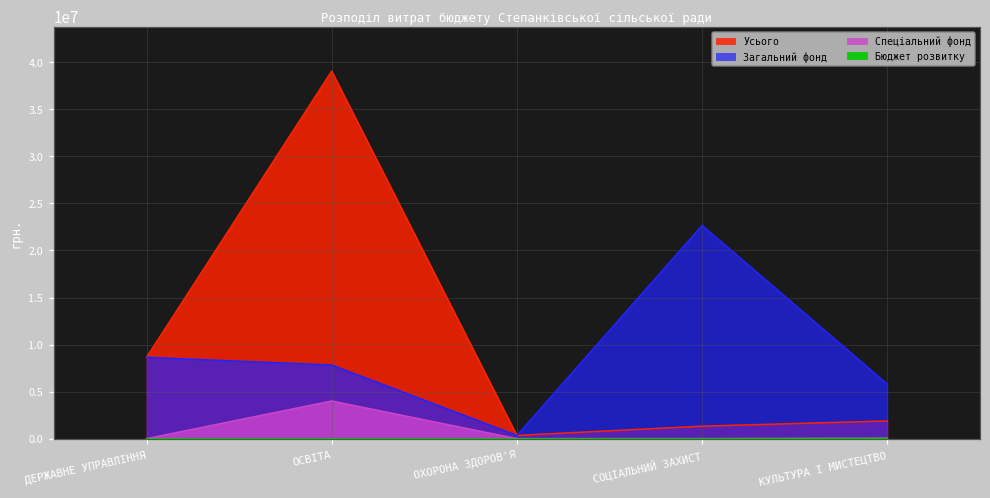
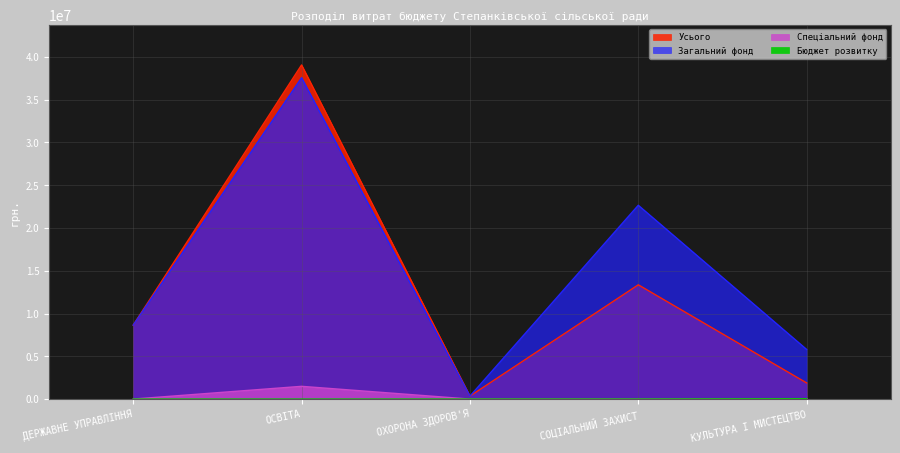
  {
    "Усього": {
      "ОСВІТА": 39000000,
-     "СОЦІАЛЬНИЙ ЗАХИСТ": 1000000,
+     "СОЦІАЛЬНИЙ ЗАХИСТ": 13000000,
      "КУЛЬТУРА I МИСТЕЦТВО": 2000000
    },
    "Загальний фонд": {
-     "ОСВІТА": 8000000,
+     "ОСВІТА": 38000000,
      "СОЦІАЛЬНИЙ ЗАХИСТ": 23000000,
      "КУЛЬТУРА I МИСТЕЦТВО": 6000000
    },
    "Спеціальний фонд": {
-     "ОСВІТА": 4000000
+     "ОСВІТА": 1000000
    },
    "Бюджет розвитку": {
      "ОСВІТА": 0
    }
  }
